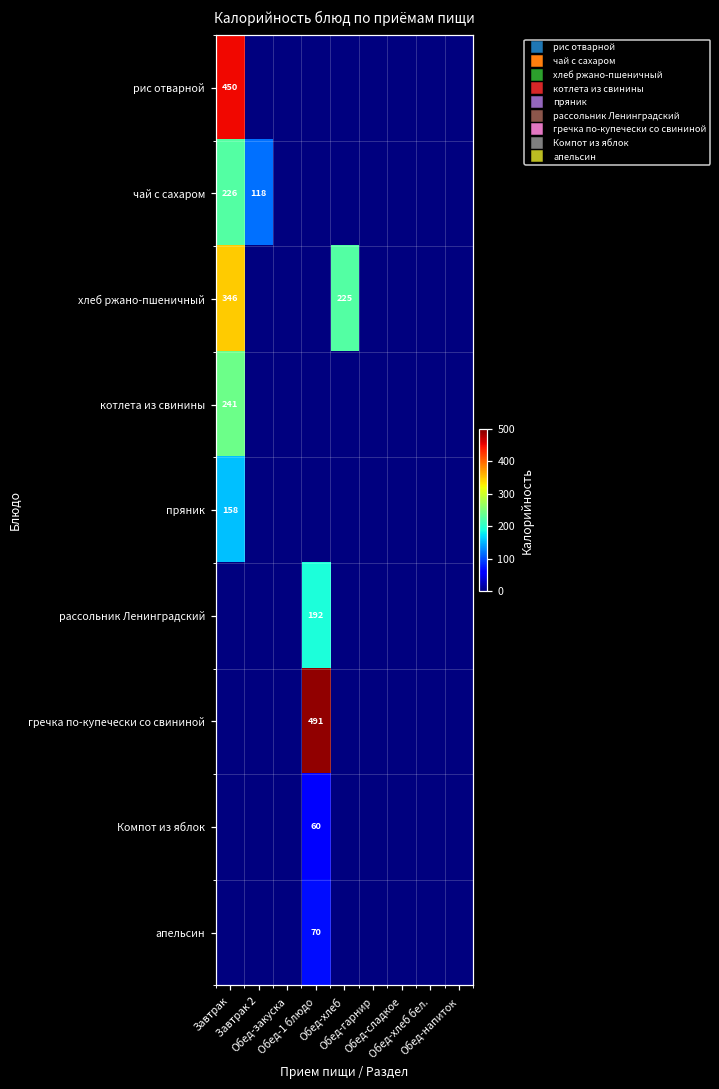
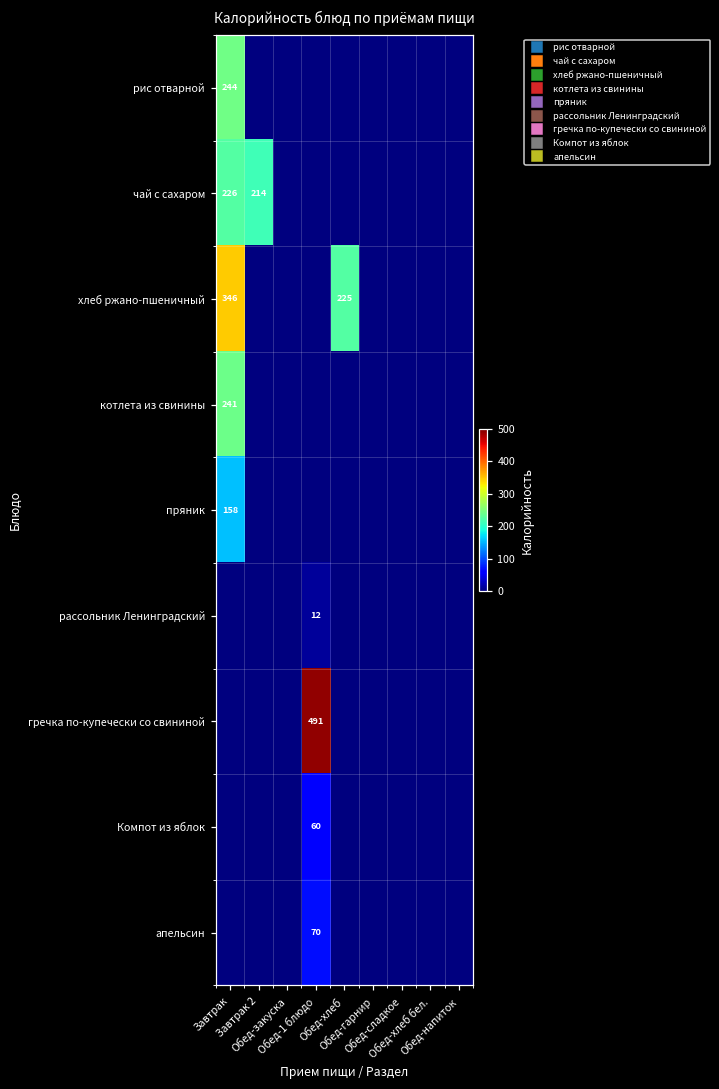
  {
    "рис отварной": {
-     "Завтрак": 450
+     "Завтрак": 244
    },
    "чай с сахаром": {
      "Завтрак": 226,
-     "Завтрак 2": 118
+     "Завтрак 2": 214
    },
    "хлеб ржано-пшеничный": {
      "Завтрак": 346,
      "Обед-хлеб": 225
    },
    "котлета из свинины": {
      "Завтрак": 241
    },
    "пряник": {
      "Завтрак": 158
    },
    "рассольник Ленинградский": {
-     "Обед-1 блюдо": 192
+     "Обед-1 блюдо": 12
    },
    "гречка по-купечески со свининой": {
      "Обед-1 блюдо": 491
    },
    "Компот из яблок": {
      "Обед-1 блюдо": 60
    },
    "апельсин": {
      "Обед-1 блюдо": 70
    }
  }
